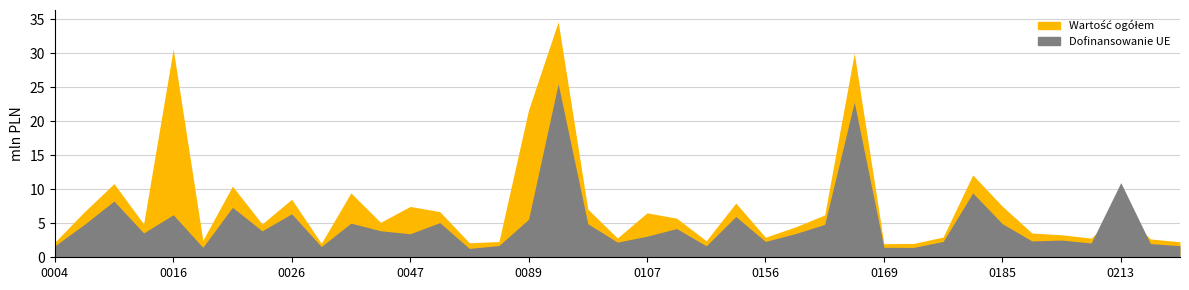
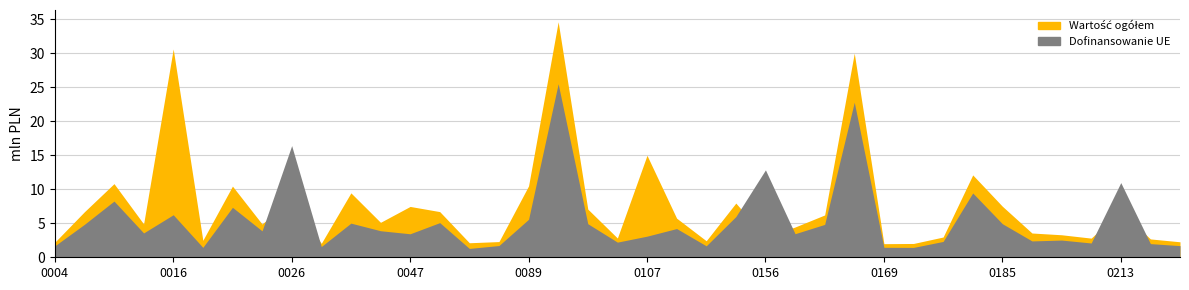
  {
    "Wartość ogółem": {
      "0004": 2,
      "0016": 31,
      "0047": 7,
-     "0089": 22,
-     "0107": 7,
+     "0089": 10,
+     "0107": 15,
      "0169": 2,
      "0185": 8
    },
    "Dofinansowanie UE": {
      "0004": 2,
      "0016": 6,
-     "0026": 6,
+     "0026": 16,
      "0047": 3,
      "0089": 6,
      "0107": 3,
-     "0156": 2,
+     "0156": 13,
      "0169": 1,
      "0185": 5,
      "0213": 11
    }
  }
